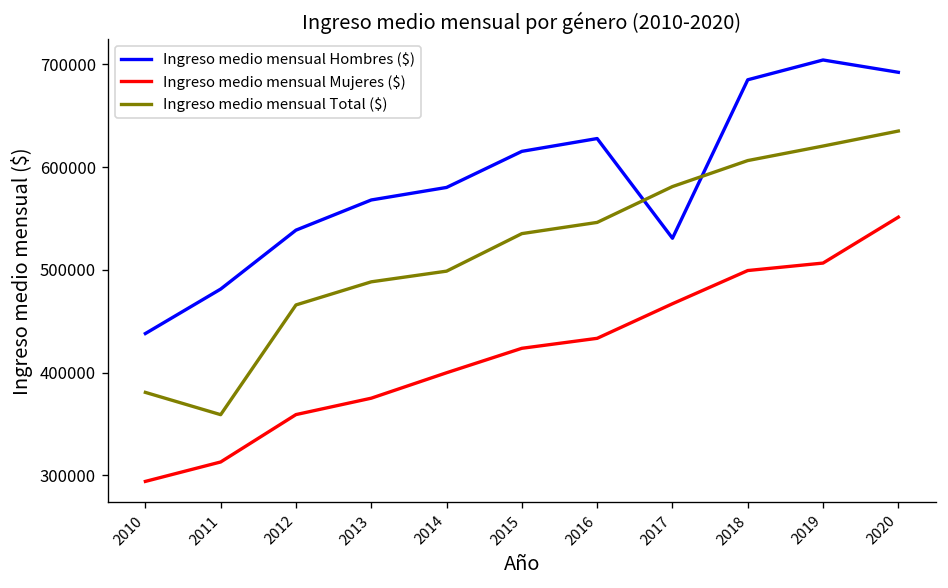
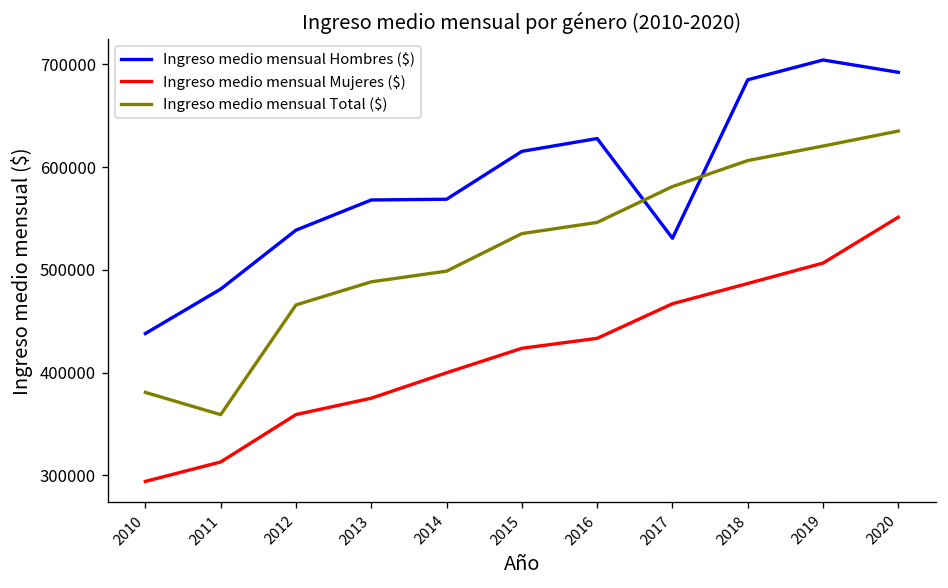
  {
    "Ingreso medio mensual Hombres ($)": {
      "2010": 440000,
      "2011": 480000,
      "2012": 540000,
      "2013": 570000,
-     "2014": 580000,
+     "2014": 570000,
      "2015": 620000,
      "2016": 630000,
      "2017": 530000,
      "2018": 690000,
      "2019": 700000,
      "2020": 690000
    },
    "Ingreso medio mensual Mujeres ($)": {
      "2010": 290000,
      "2011": 310000,
      "2012": 360000,
      "2013": 380000,
      "2014": 400000,
      "2015": 420000,
      "2016": 430000,
      "2017": 470000,
-     "2018": 500000,
+     "2018": 490000,
      "2019": 510000,
      "2020": 550000
    },
    "Ingreso medio mensual Total ($)": {
      "2010": 380000,
      "2011": 360000,
      "2012": 470000,
      "2013": 490000,
      "2014": 500000,
      "2015": 540000,
      "2016": 550000,
      "2017": 580000,
      "2018": 610000,
      "2019": 620000,
      "2020": 640000
    }
  }
